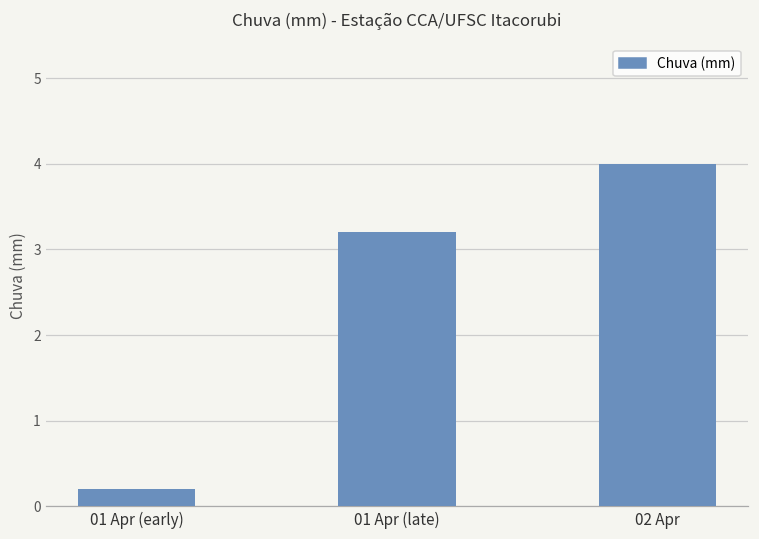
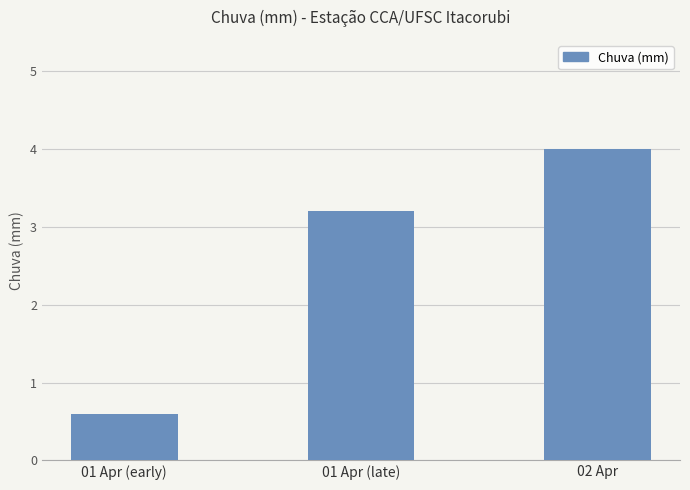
  {
-   "01 Apr (early)": 0.2,
+   "01 Apr (early)": 0.6,
    "01 Apr (late)": 3.2,
    "02 Apr": 4.0
  }
